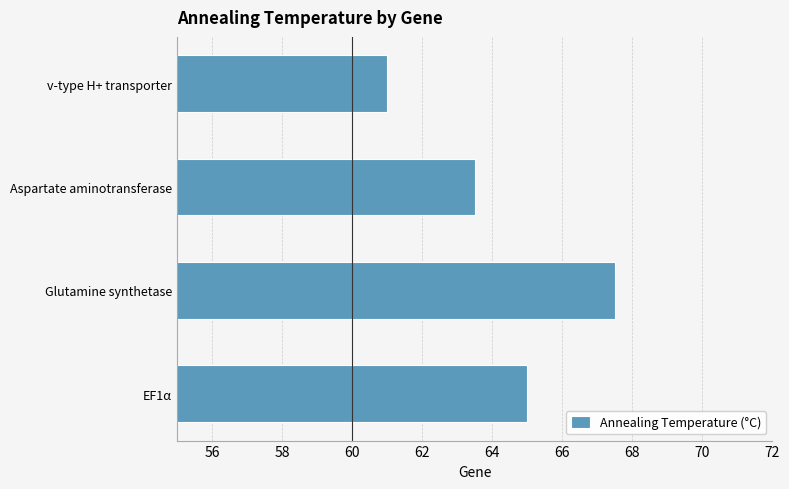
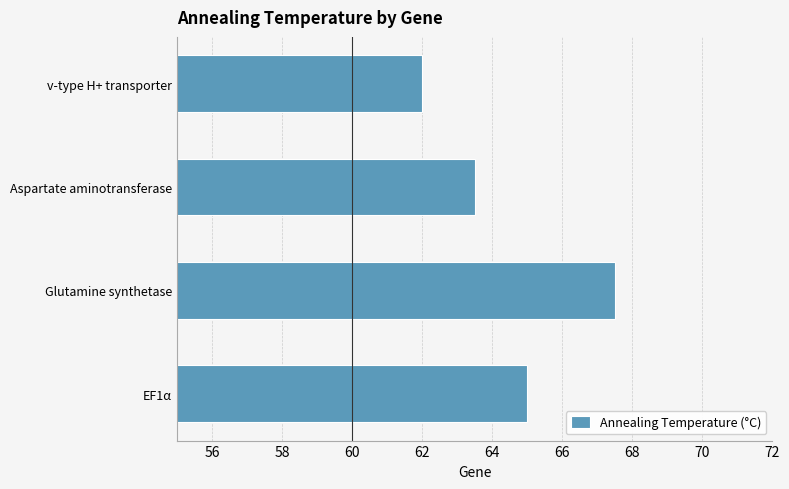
  {
-   "v-type H+ transporter": 61,
+   "v-type H+ transporter": 62,
    "Aspartate aminotransferase": 63.5,
    "Glutamine synthetase": 67.5,
    "EF1α": 65
  }
